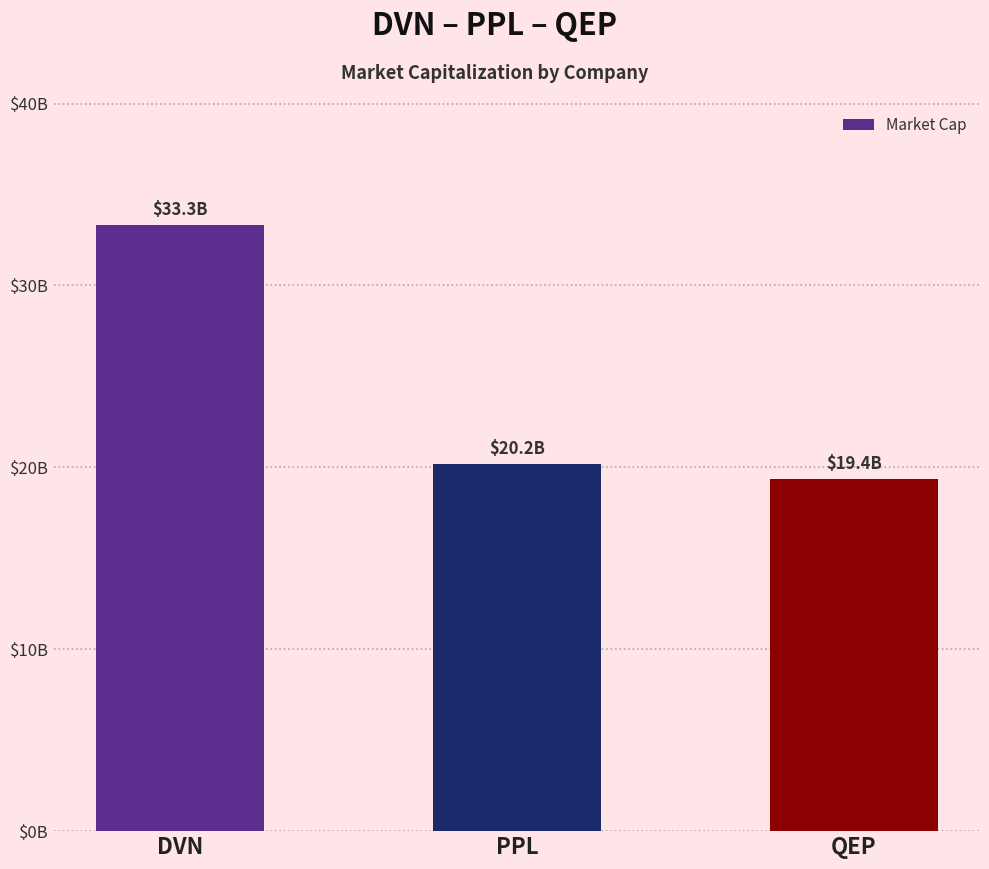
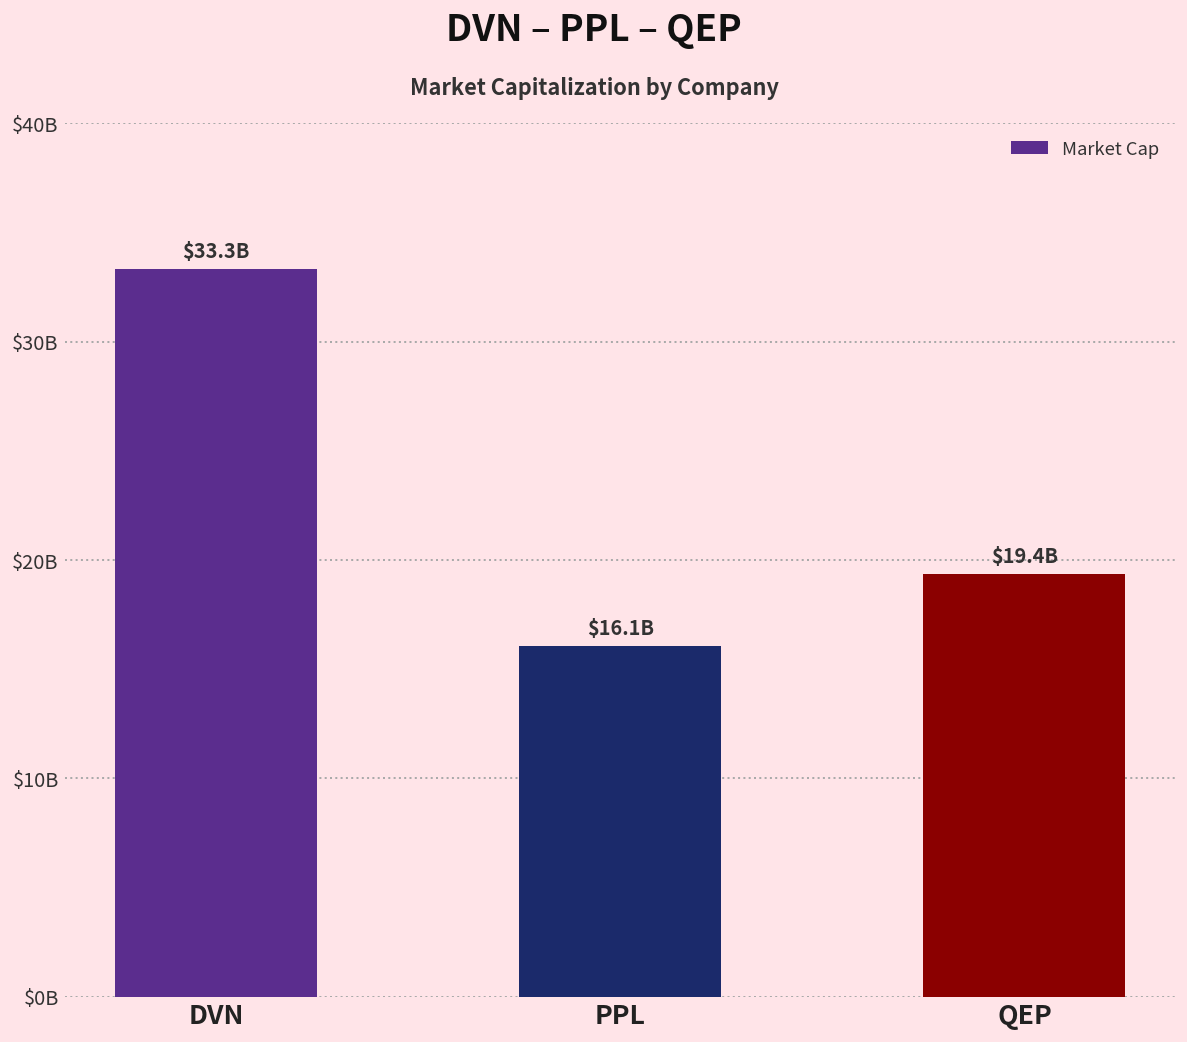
  {
    "DVN": "$33.3B",
-   "PPL": "$20.2B",
+   "PPL": "$16.1B",
    "QEP": "$19.4B"
  }
